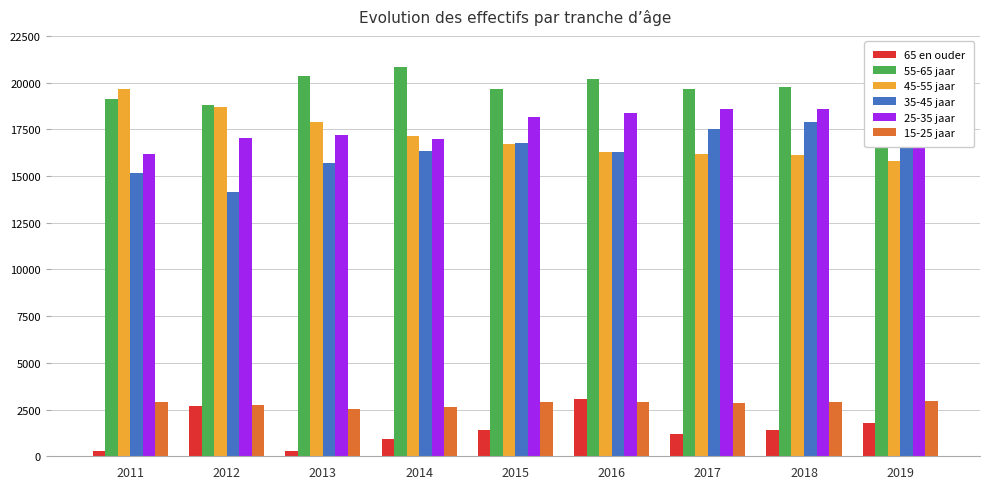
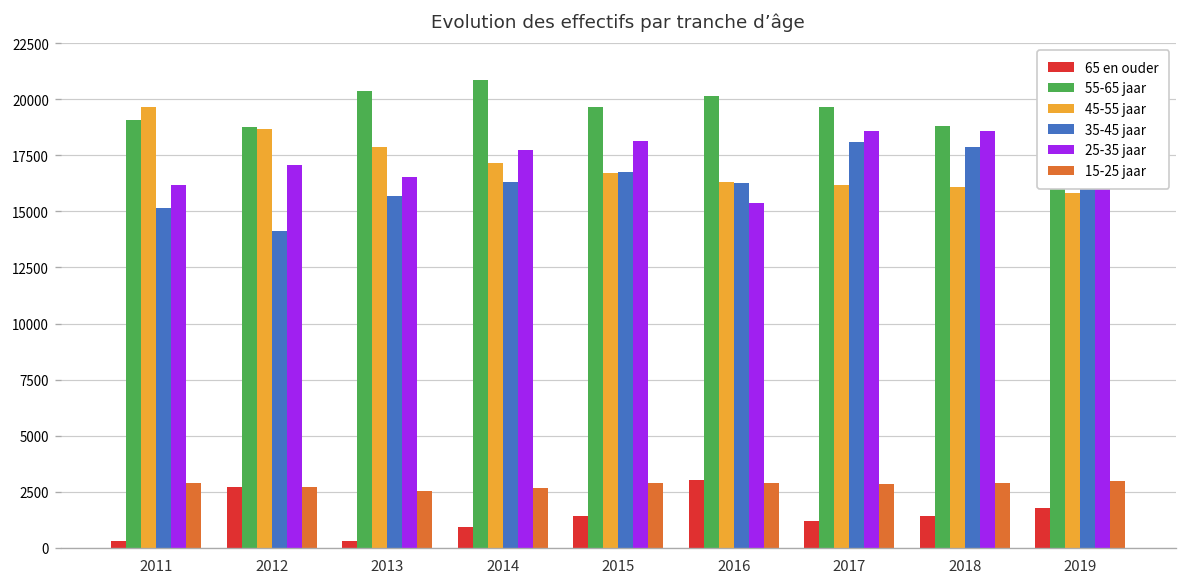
  {
    "65 en ouder": {
      "2011": 300,
      "2012": 2700,
      "2013": 300,
      "2014": 900,
      "2015": 1400,
      "2016": 3000,
      "2017": 1200,
      "2018": 1400,
      "2019": 1800
    },
    "55-65 jaar": {
      "2011": 19100,
      "2012": 18800,
      "2013": 20400,
      "2014": 20800,
      "2015": 19600,
      "2016": 20200,
      "2017": 19700,
-     "2018": 19800
+     "2018": 18800
    },
    "35-45 jaar": {
      "2011": 15200,
      "2012": 14100,
      "2013": 15700,
      "2014": 16300,
      "2015": 16800,
      "2016": 16300,
-     "2017": 17500,
+     "2017": 18100,
      "2018": 17900
    },
    "25-35 jaar": {
      "2011": 16200,
      "2012": 17100,
-     "2013": 17200,
-     "2014": 17000,
+     "2013": 16500,
+     "2014": 17800,
      "2015": 18100,
-     "2016": 18400,
+     "2016": 15400,
      "2017": 18600,
      "2018": 18600
    }
  }
